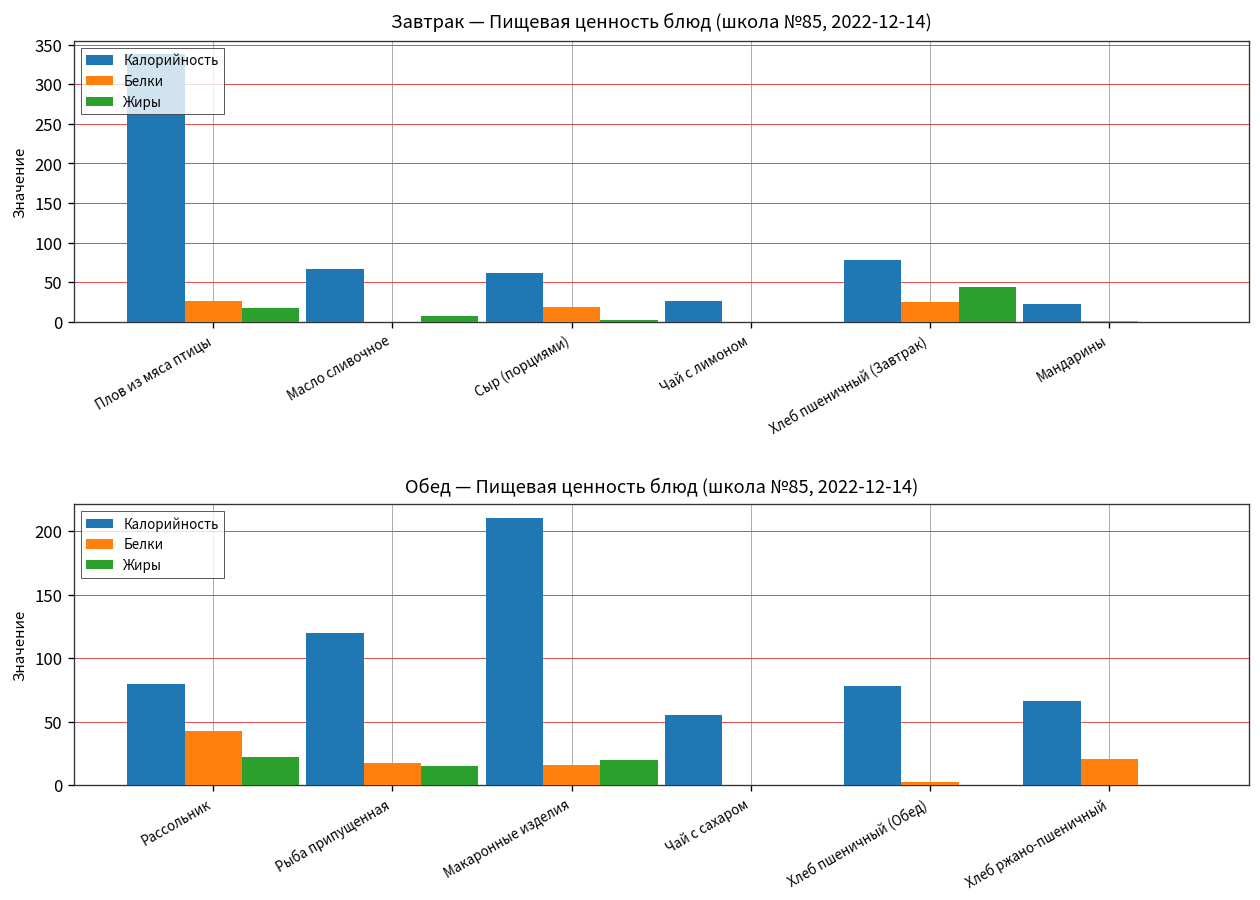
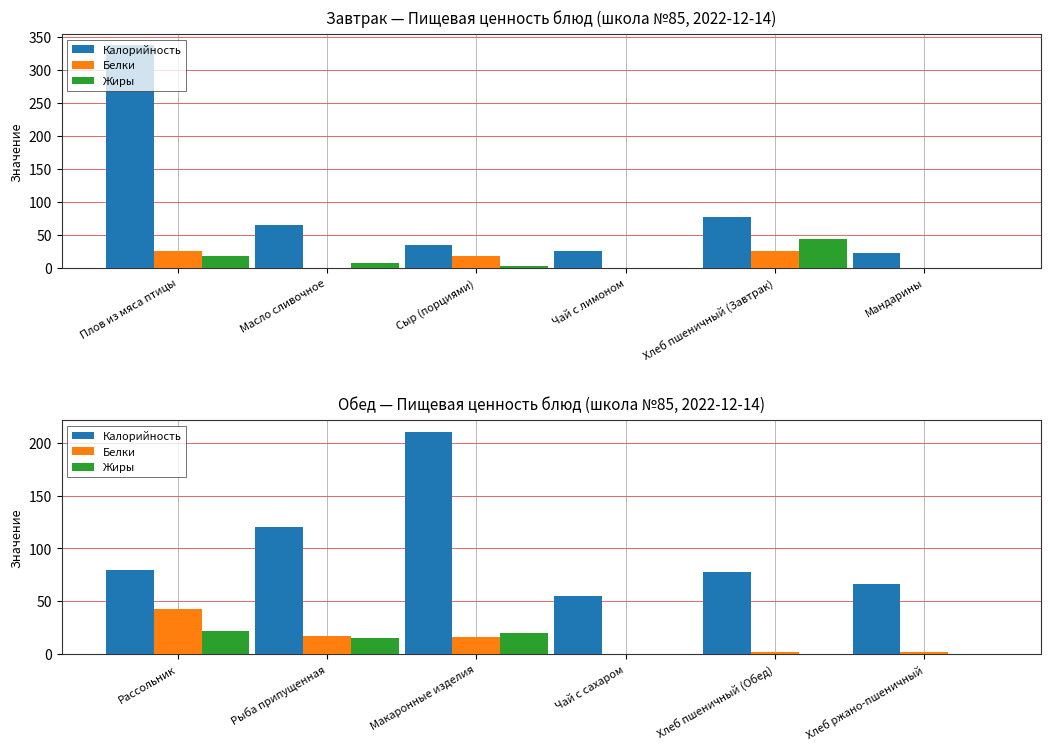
  {
    "Завтрак — Пищевая ценность блюд (школа №85, 2022-12-14)": {
      "Калорийность": {
        "Масло сливочное": 70,
-       "Сыр (порциями)": 60,
+       "Сыр (порциями)": 40,
        "Чай с лимоном": 30,
        "Хлеб пшеничный (Завтрак)": 80,
        "Мандарины": 20
      },
      "Белки": {
        "Плов из мяса птицы": 30,
        "Сыр (порциями)": 20,
        "Хлеб пшеничный (Завтрак)": 30
      },
      "Жиры": {
        "Плов из мяса птицы": 20,
        "Масло сливочное": 10,
        "Хлеб пшеничный (Завтрак)": 40
      }
    },
    "Обед — Пищевая ценность блюд (школа №85, 2022-12-14)": {
      "Калорийность": {
        "Рассольник": 80,
        "Рыба припущенная": 120,
        "Макаронные изделия": 211,
        "Чай с сахаром": 55,
        "Хлеб пшеничный (Обед)": 78,
        "Хлеб ржано-пшеничный": 66
      },
      "Белки": {
        "Рассольник": 43,
        "Рыба припущенная": 18,
        "Макаронные изделия": 16,
        "Чай с сахаром": 0,
        "Хлеб пшеничный (Обед)": 2,
-       "Хлеб ржано-пшеничный": 20
+       "Хлеб ржано-пшеничный": 2
      },
      "Жиры": {
        "Рассольник": 22,
        "Рыба припущенная": 15,
        "Макаронные изделия": 20,
        "Чай с сахаром": 0
      }
    }
  }
